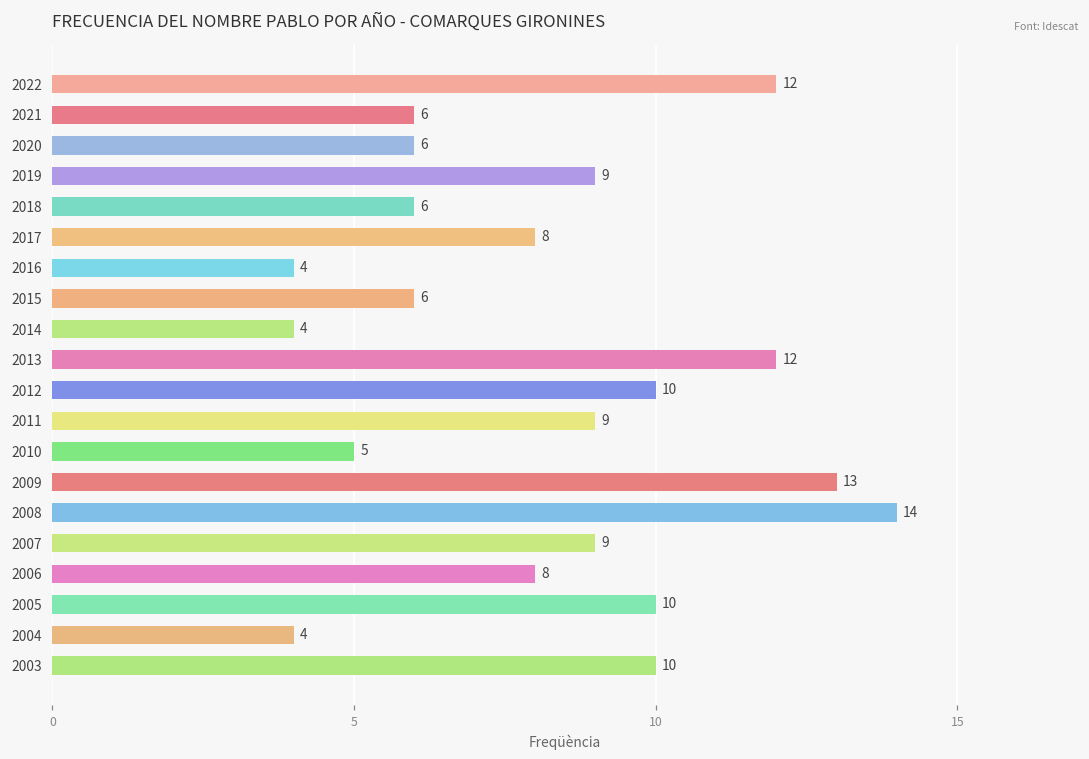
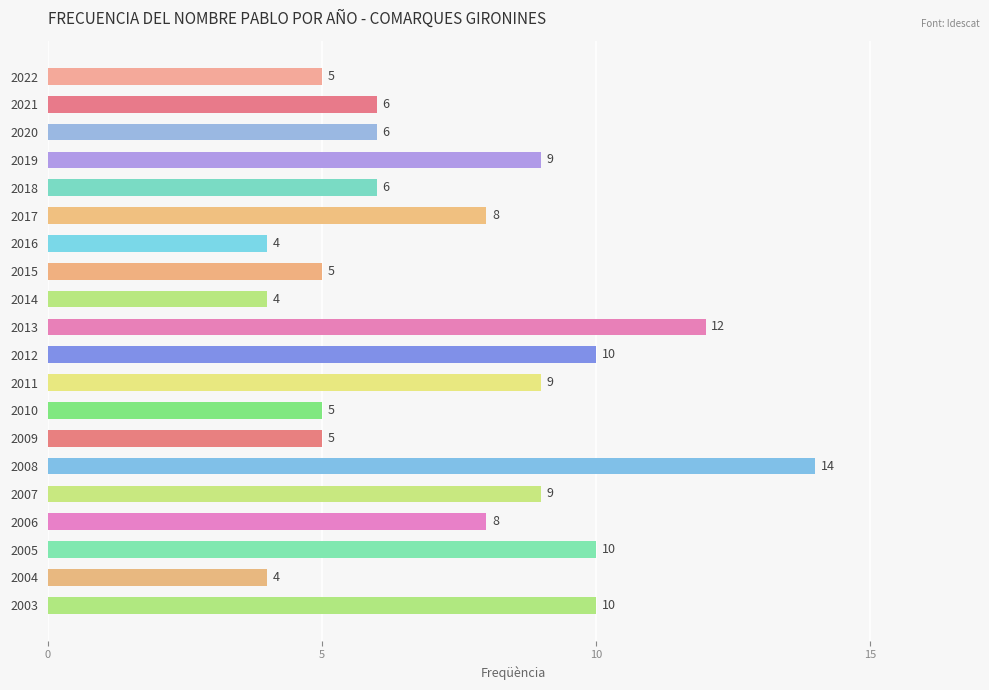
  {
-   "2022": 12,
+   "2022": 5,
    "2021": 6,
    "2020": 6,
    "2019": 9,
    "2018": 6,
    "2017": 8,
    "2016": 4,
-   "2015": 6,
+   "2015": 5,
    "2014": 4,
    "2013": 12,
    "2012": 10,
    "2011": 9,
    "2010": 5,
-   "2009": 13,
+   "2009": 5,
    "2008": 14,
    "2007": 9,
    "2006": 8,
    "2005": 10,
    "2004": 4,
    "2003": 10
  }
